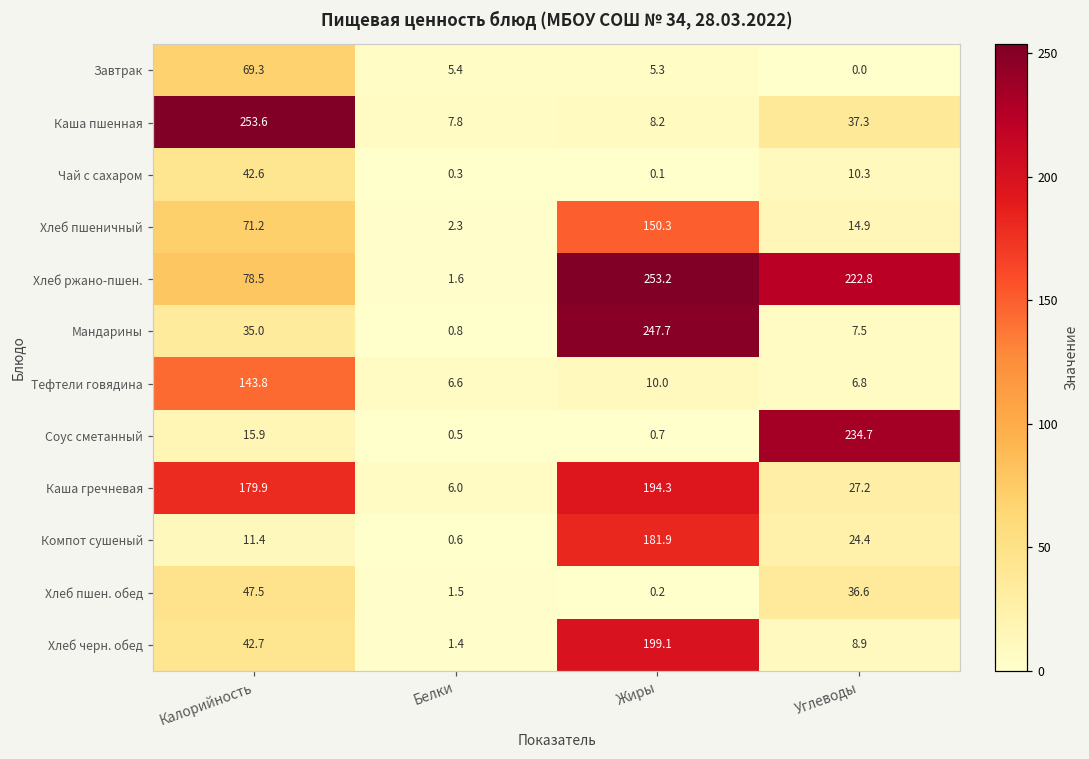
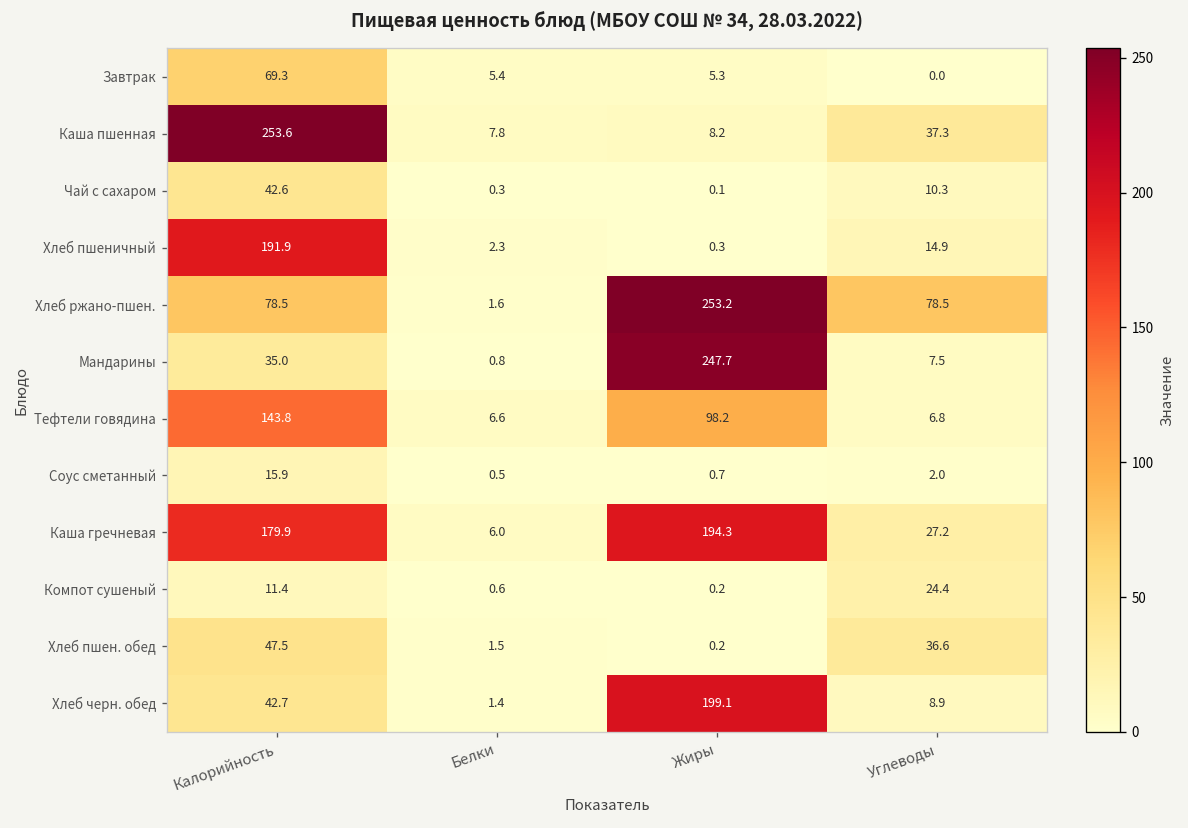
  {
    "Завтрак": {
      "Калорийность": 69.3,
      "Белки": 5.4,
      "Жиры": 5.3,
      "Углеводы": 0.0
    },
    "Каша пшенная": {
      "Калорийность": 253.6,
      "Белки": 7.8,
      "Жиры": 8.2,
      "Углеводы": 37.3
    },
    "Чай с сахаром": {
      "Калорийность": 42.6,
      "Белки": 0.3,
      "Жиры": 0.1,
      "Углеводы": 10.3
    },
    "Хлеб пшеничный": {
-     "Калорийность": 71.2,
+     "Калорийность": 191.9,
      "Белки": 2.3,
-     "Жиры": 150.3,
+     "Жиры": 0.3,
      "Углеводы": 14.9
    },
    "Хлеб ржано-пшен.": {
      "Калорийность": 78.5,
      "Белки": 1.6,
      "Жиры": 253.2,
-     "Углеводы": 222.8
+     "Углеводы": 78.5
    },
    "Мандарины": {
      "Калорийность": 35.0,
      "Белки": 0.8,
      "Жиры": 247.7,
      "Углеводы": 7.5
    },
    "Тефтели говядина": {
      "Калорийность": 143.8,
      "Белки": 6.6,
-     "Жиры": 10.0,
+     "Жиры": 98.2,
      "Углеводы": 6.8
    },
    "Соус сметанный": {
      "Калорийность": 15.9,
      "Белки": 0.5,
      "Жиры": 0.7,
-     "Углеводы": 234.7
+     "Углеводы": 2.0
    },
    "Каша гречневая": {
      "Калорийность": 179.9,
      "Белки": 6.0,
      "Жиры": 194.3,
      "Углеводы": 27.2
    },
    "Компот сушеный": {
      "Калорийность": 11.4,
      "Белки": 0.6,
-     "Жиры": 181.9,
+     "Жиры": 0.2,
      "Углеводы": 24.4
    },
    "Хлеб пшен. обед": {
      "Калорийность": 47.5,
      "Белки": 1.5,
      "Жиры": 0.2,
      "Углеводы": 36.6
    },
    "Хлеб черн. обед": {
      "Калорийность": 42.7,
      "Белки": 1.4,
      "Жиры": 199.1,
      "Углеводы": 8.9
    }
  }
